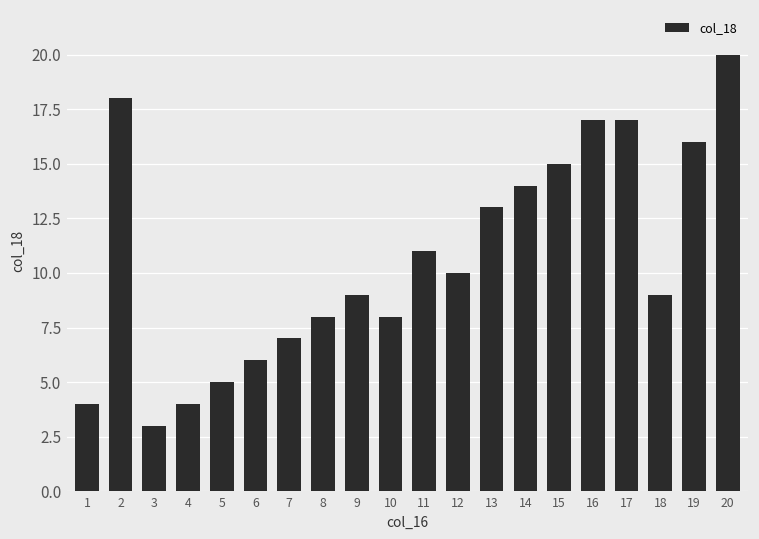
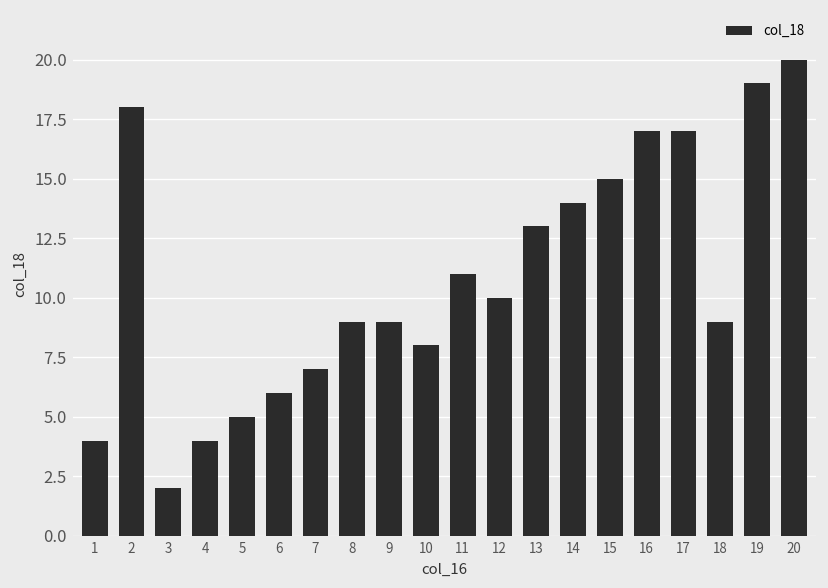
  {
    "1": 4,
    "2": 18,
-   "3": 3,
+   "3": 2,
    "4": 4,
    "5": 5,
    "6": 6,
    "7": 7,
-   "8": 8,
+   "8": 9,
    "9": 9,
    "10": 8,
    "11": 11,
    "12": 10,
    "13": 13,
    "14": 14,
    "15": 15,
    "16": 17,
    "17": 17,
    "18": 9,
-   "19": 16,
+   "19": 19,
    "20": 20
  }
